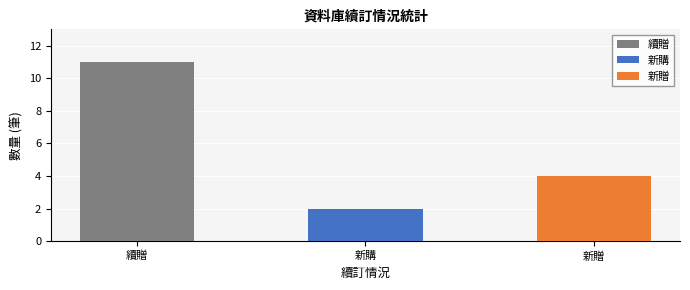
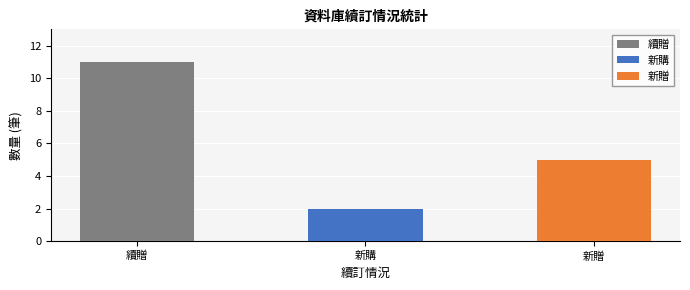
  {
    "續贈": 11,
    "新購": 2,
-   "新贈": 4
+   "新贈": 5
  }
